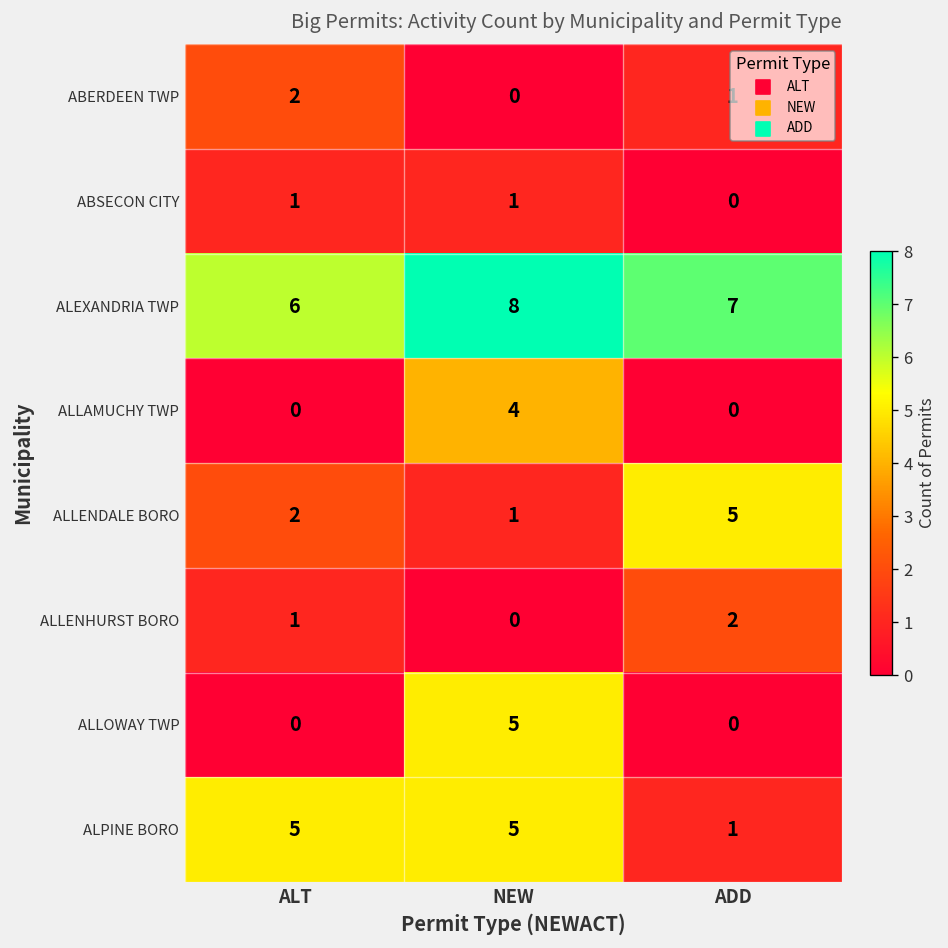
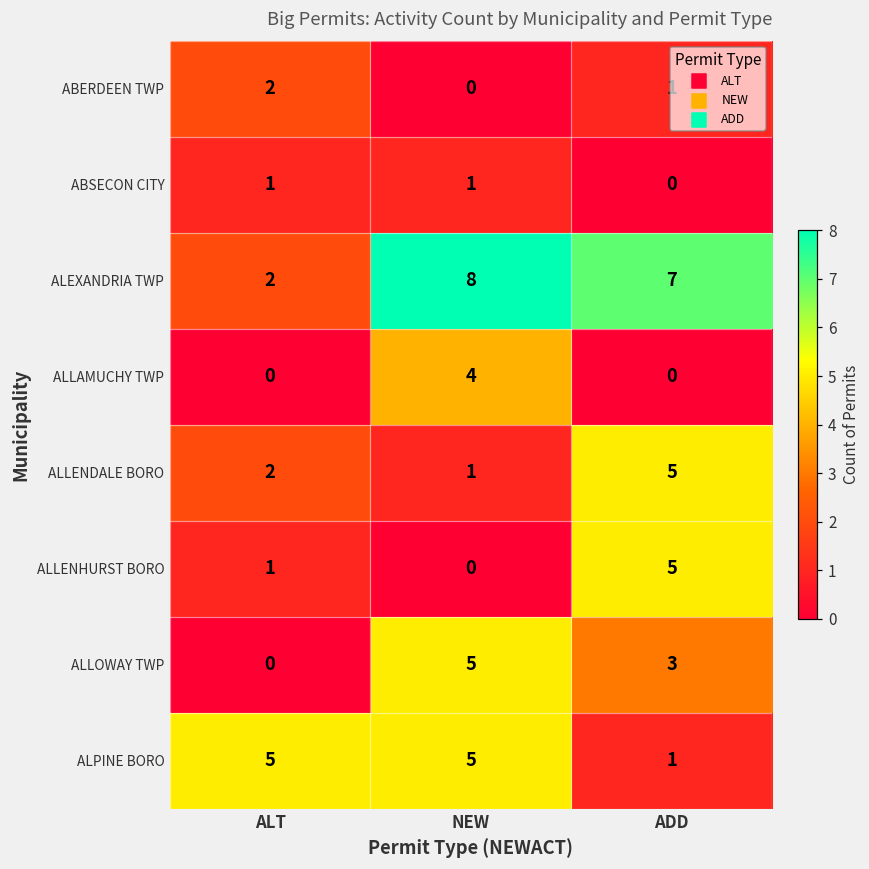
  {
    "ABERDEEN TWP": {
      "ALT": 2,
      "NEW": 0
    },
    "ABSECON CITY": {
      "ALT": 1,
      "NEW": 1,
      "ADD": 0
    },
    "ALEXANDRIA TWP": {
-     "ALT": 6,
+     "ALT": 2,
      "NEW": 8,
      "ADD": 7
    },
    "ALLAMUCHY TWP": {
      "ALT": 0,
      "NEW": 4,
      "ADD": 0
    },
    "ALLENDALE BORO": {
      "ALT": 2,
      "NEW": 1,
      "ADD": 5
    },
    "ALLENHURST BORO": {
      "ALT": 1,
      "NEW": 0,
-     "ADD": 2
+     "ADD": 5
    },
    "ALLOWAY TWP": {
      "ALT": 0,
      "NEW": 5,
-     "ADD": 0
+     "ADD": 3
    },
    "ALPINE BORO": {
      "ALT": 5,
      "NEW": 5,
      "ADD": 1
    }
  }
